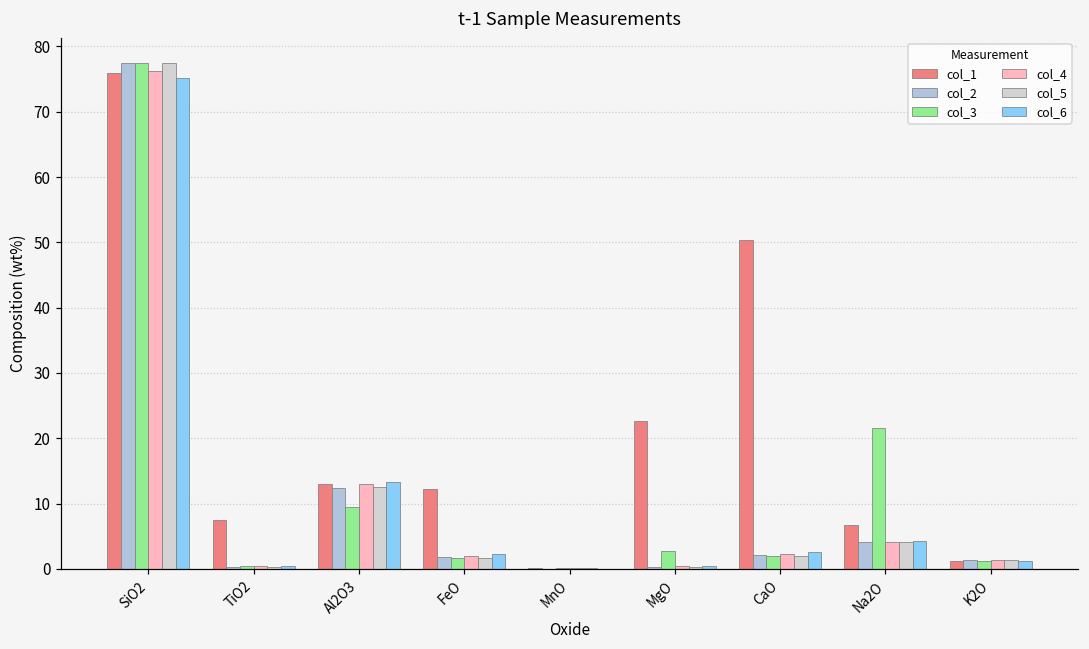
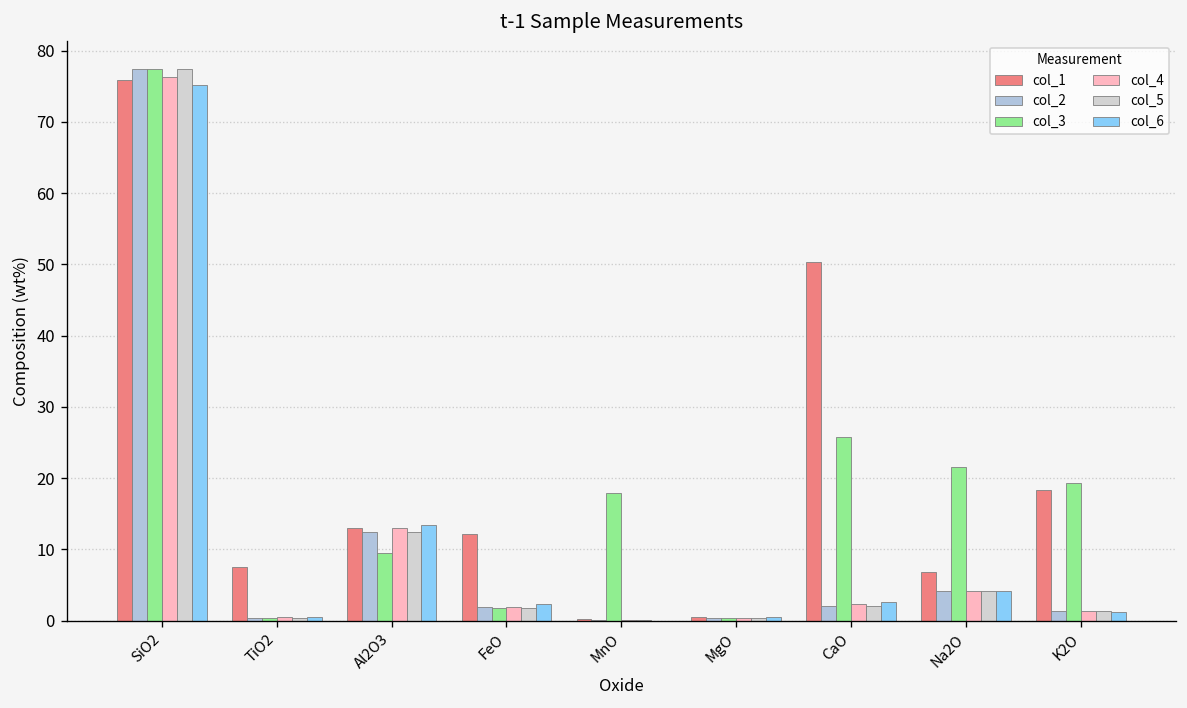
  {
    "col_1": {
      "SiO2": 76,
      "TiO2": 7,
      "Al2O3": 13,
      "FeO": 12,
-     "MgO": 23,
+     "MgO": 0,
      "CaO": 50,
      "Na2O": 7,
-     "K2O": 1
+     "K2O": 18
    },
    "col_3": {
      "SiO2": 77,
      "Al2O3": 9,
      "FeO": 2,
-     "MnO": 0,
-     "MgO": 3,
-     "CaO": 2,
+     "MnO": 18,
+     "MgO": 0,
+     "CaO": 26,
      "Na2O": 22,
-     "K2O": 1
+     "K2O": 19
    }
  }
